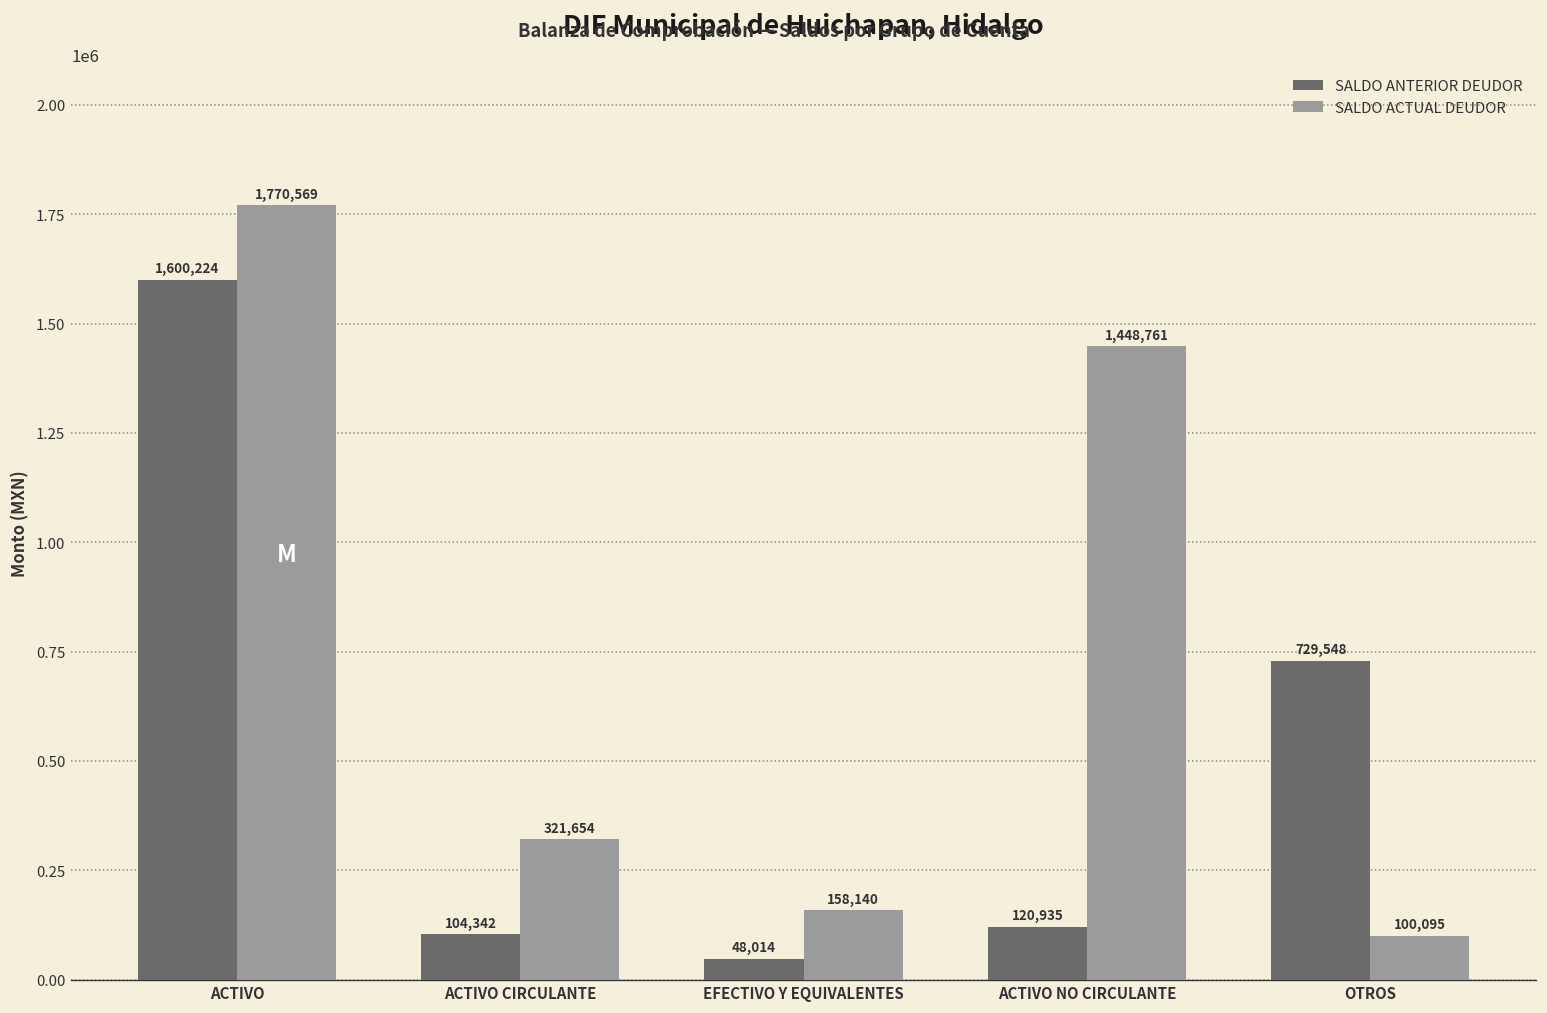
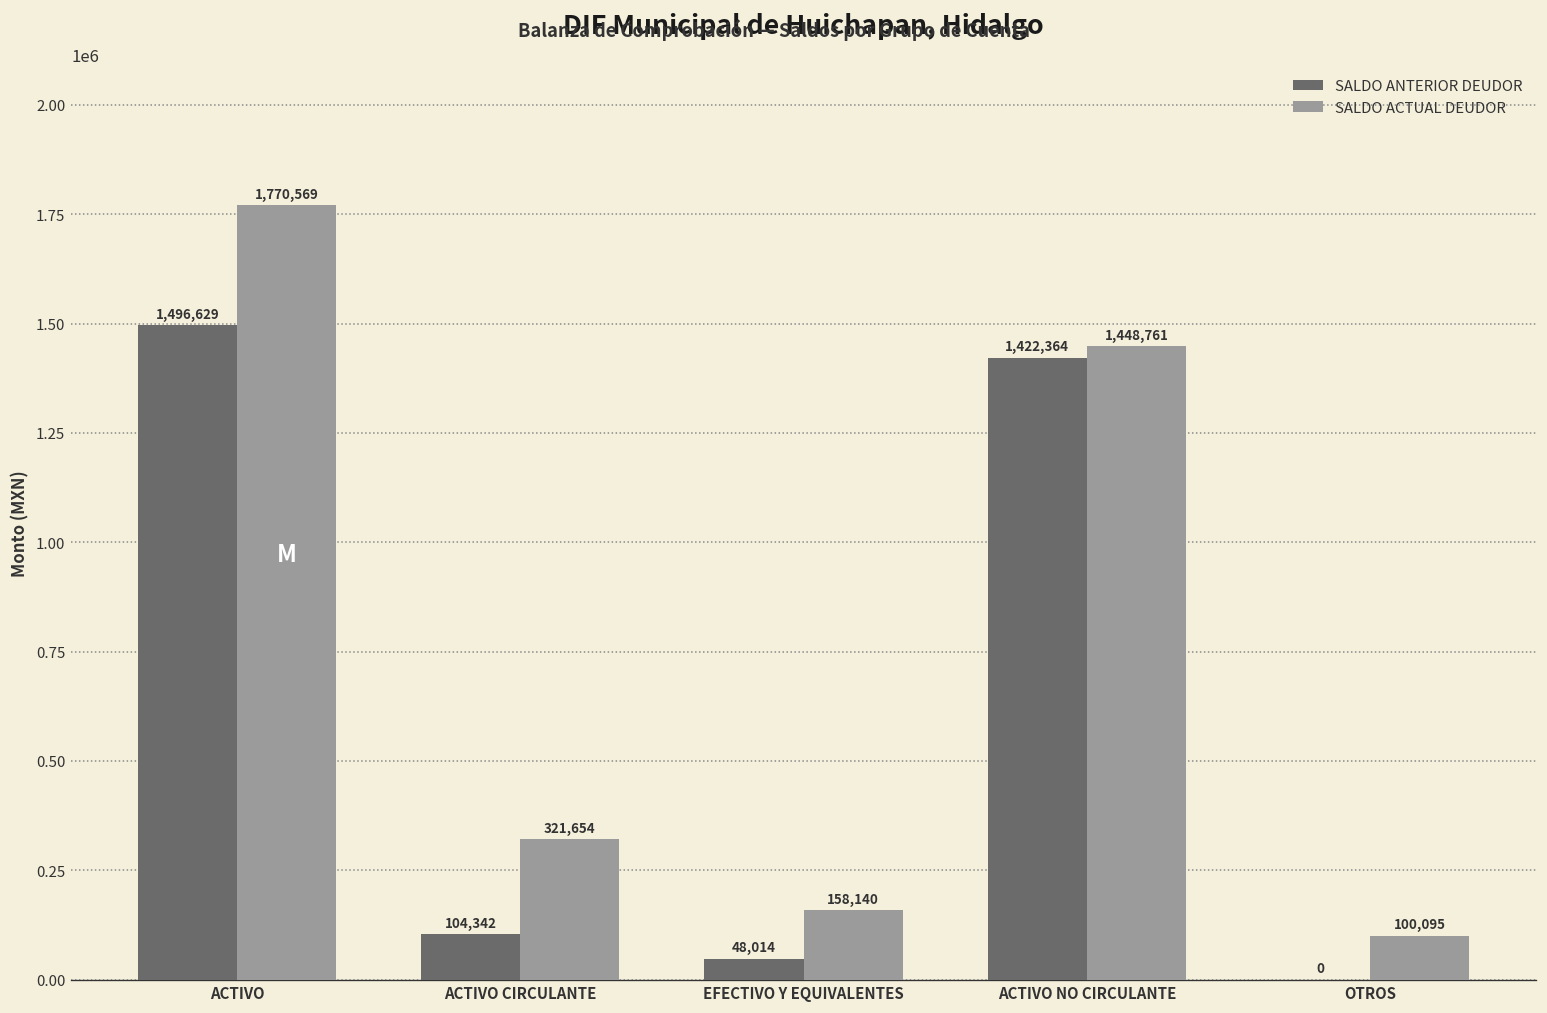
  {
    "SALDO ANTERIOR DEUDOR": {
-     "ACTIVO": "1,600,224",
+     "ACTIVO": "1,496,629",
      "ACTIVO CIRCULANTE": "104,342",
      "EFECTIVO Y EQUIVALENTES": "48,014",
-     "ACTIVO NO CIRCULANTE": "120,935",
-     "OTROS": "729,548"
+     "ACTIVO NO CIRCULANTE": "1,422,364",
+     "OTROS": "0"
    },
    "SALDO ACTUAL DEUDOR": {
      "ACTIVO": "1,770,569",
      "ACTIVO CIRCULANTE": "321,654",
      "EFECTIVO Y EQUIVALENTES": "158,140",
      "ACTIVO NO CIRCULANTE": "1,448,761",
      "OTROS": "100,095"
    }
  }
